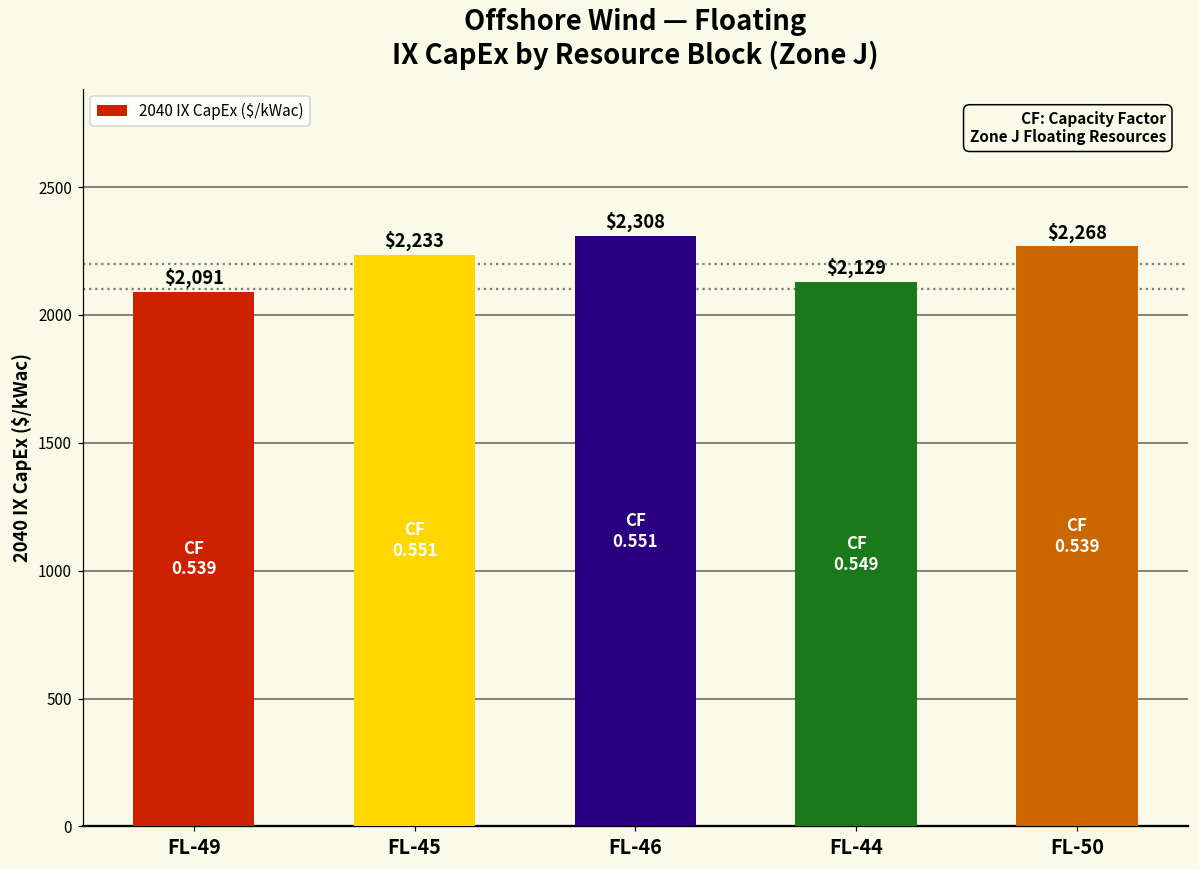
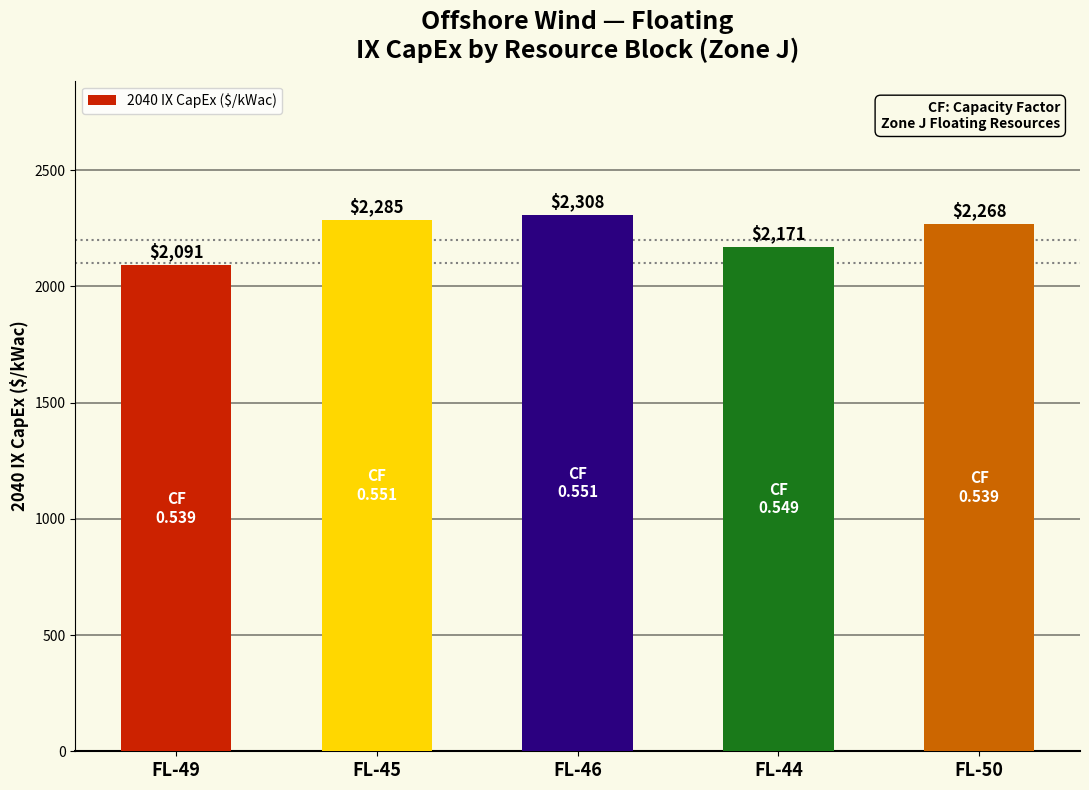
  {
    "FL-49": "$2,091",
-   "FL-45": "$2,233",
+   "FL-45": "$2,285",
    "FL-46": "$2,308",
-   "FL-44": "$2,129",
+   "FL-44": "$2,171",
    "FL-50": "$2,268"
  }
